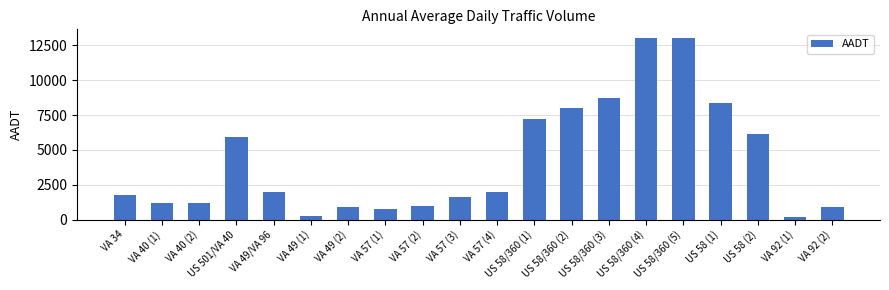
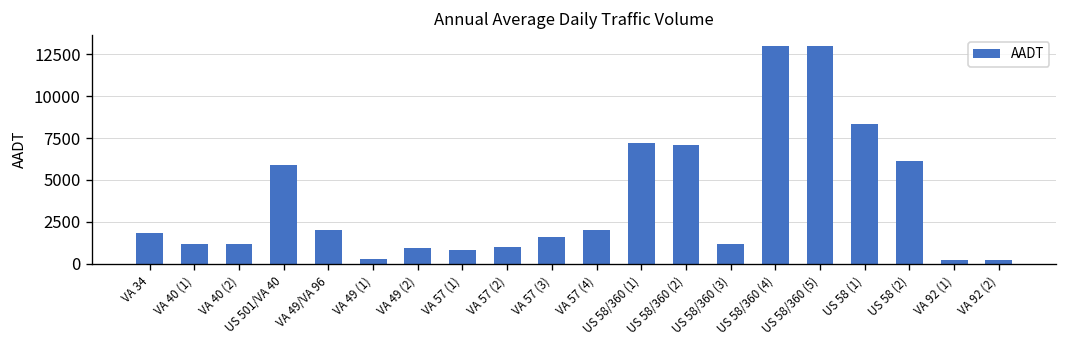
  {
    "VA 34": 1800,
    "VA 40 (1)": 1200,
    "VA 40 (2)": 1200,
    "US 501/VA 40": 5900,
    "VA 49/VA 96": 2000,
    "VA 49 (1)": 300,
    "VA 49 (2)": 900,
    "VA 57 (1)": 800,
    "VA 57 (2)": 1000,
    "VA 57 (3)": 1600,
    "VA 57 (4)": 2000,
    "US 58/360 (1)": 7200,
-   "US 58/360 (2)": 8000,
-   "US 58/360 (3)": 8700,
+   "US 58/360 (2)": 7100,
+   "US 58/360 (3)": 1100,
    "US 58/360 (4)": 13000,
    "US 58/360 (5)": 13000,
    "US 58 (1)": 8400,
    "US 58 (2)": 6100,
    "VA 92 (1)": 200,
-   "VA 92 (2)": 900
+   "VA 92 (2)": 200
  }
